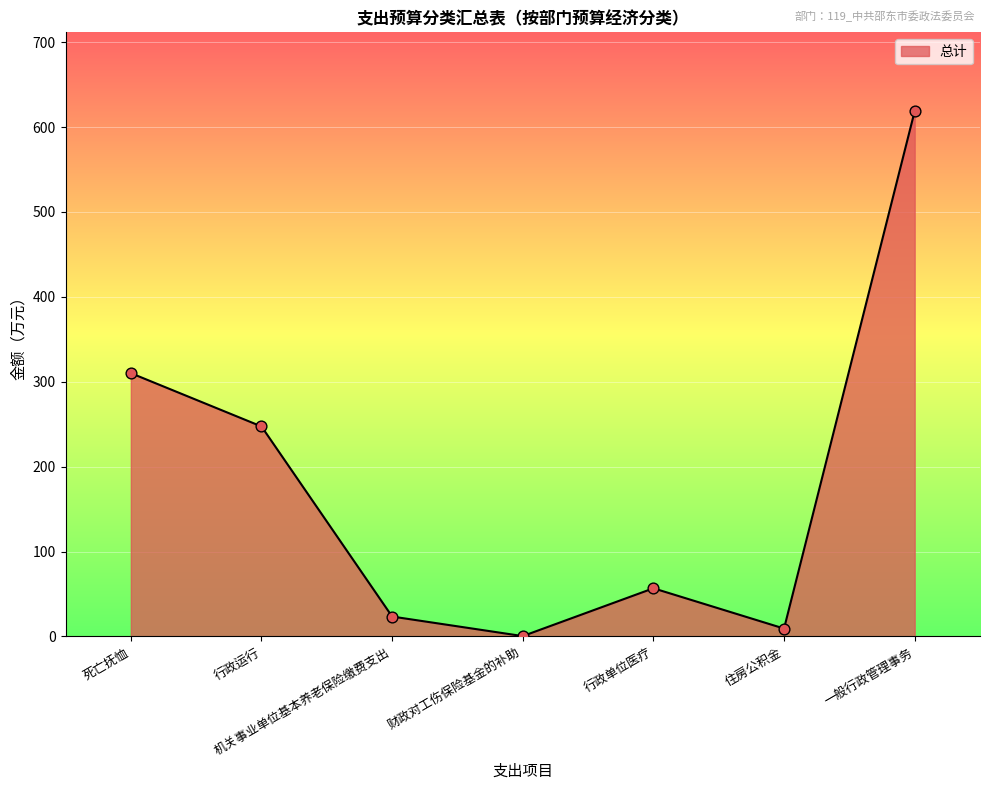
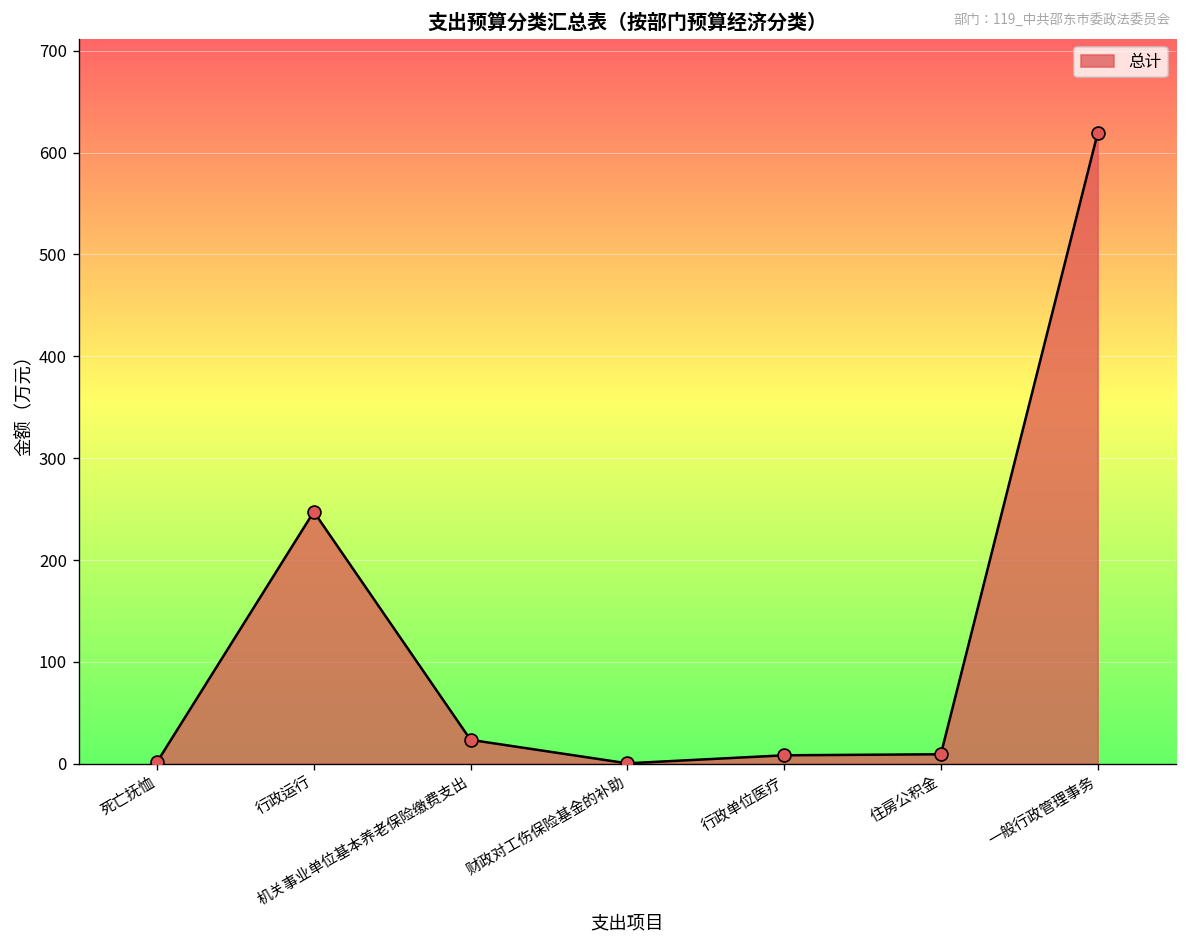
  {
-   "死亡抚恤": 310,
+   "死亡抚恤": 0,
    "行政运行": 250,
    "机关事业单位基本养老保险缴费支出": 20,
    "财政对工伤保险基金的补助": 0,
-   "行政单位医疗": 60,
+   "行政单位医疗": 10,
    "住房公积金": 10,
    "一般行政管理事务": 620
  }
